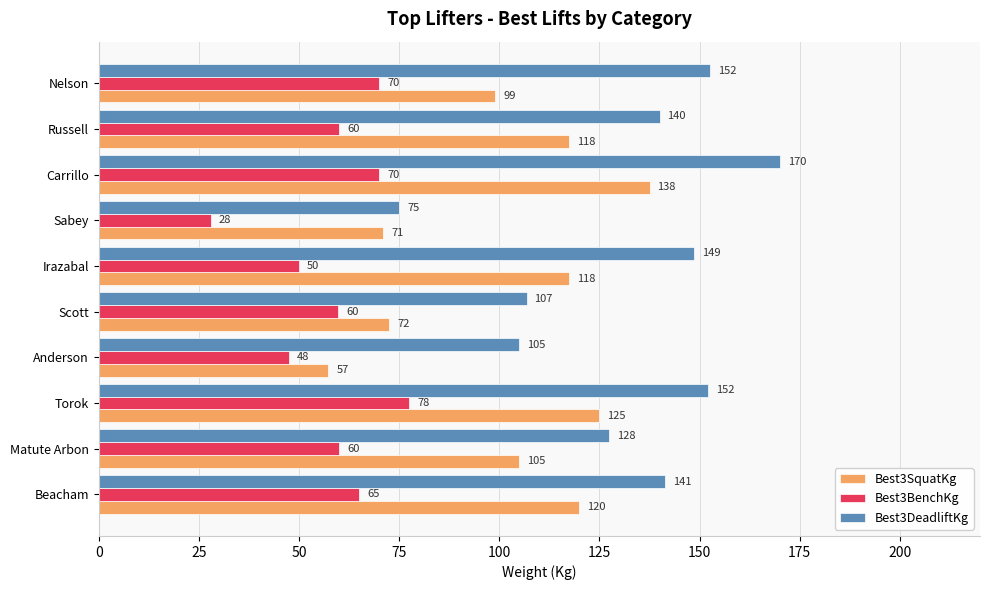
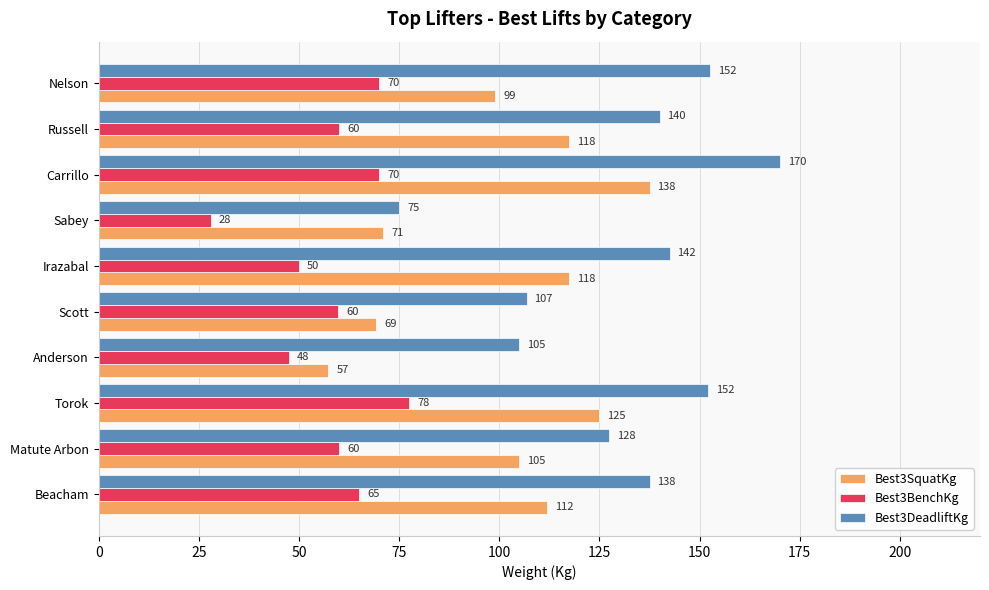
  {
    "Best3SquatKg": {
      "Nelson": 99,
      "Russell": 118,
      "Carrillo": 138,
      "Sabey": 71,
      "Irazabal": 118,
-     "Scott": 72,
+     "Scott": 69,
      "Anderson": 57,
      "Torok": 125,
      "Matute Arbon": 105,
-     "Beacham": 120
+     "Beacham": 112
    },
    "Best3BenchKg": {
      "Nelson": 70,
      "Russell": 60,
      "Carrillo": 70,
      "Sabey": 28,
      "Irazabal": 50,
      "Scott": 60,
      "Anderson": 48,
      "Torok": 78,
      "Matute Arbon": 60,
      "Beacham": 65
    },
    "Best3DeadliftKg": {
      "Nelson": 152,
      "Russell": 140,
      "Carrillo": 170,
      "Sabey": 75,
-     "Irazabal": 149,
+     "Irazabal": 142,
      "Scott": 107,
      "Anderson": 105,
      "Torok": 152,
      "Matute Arbon": 128,
-     "Beacham": 141
+     "Beacham": 138
    }
  }
